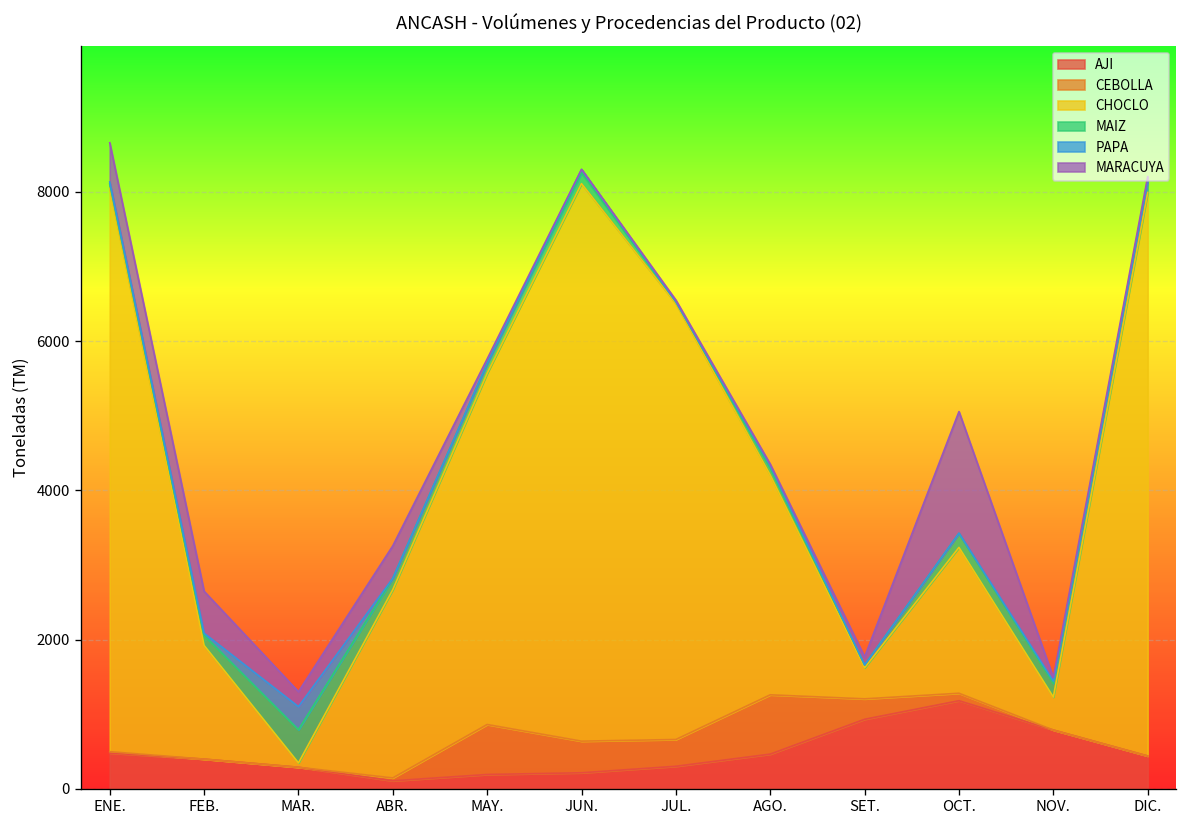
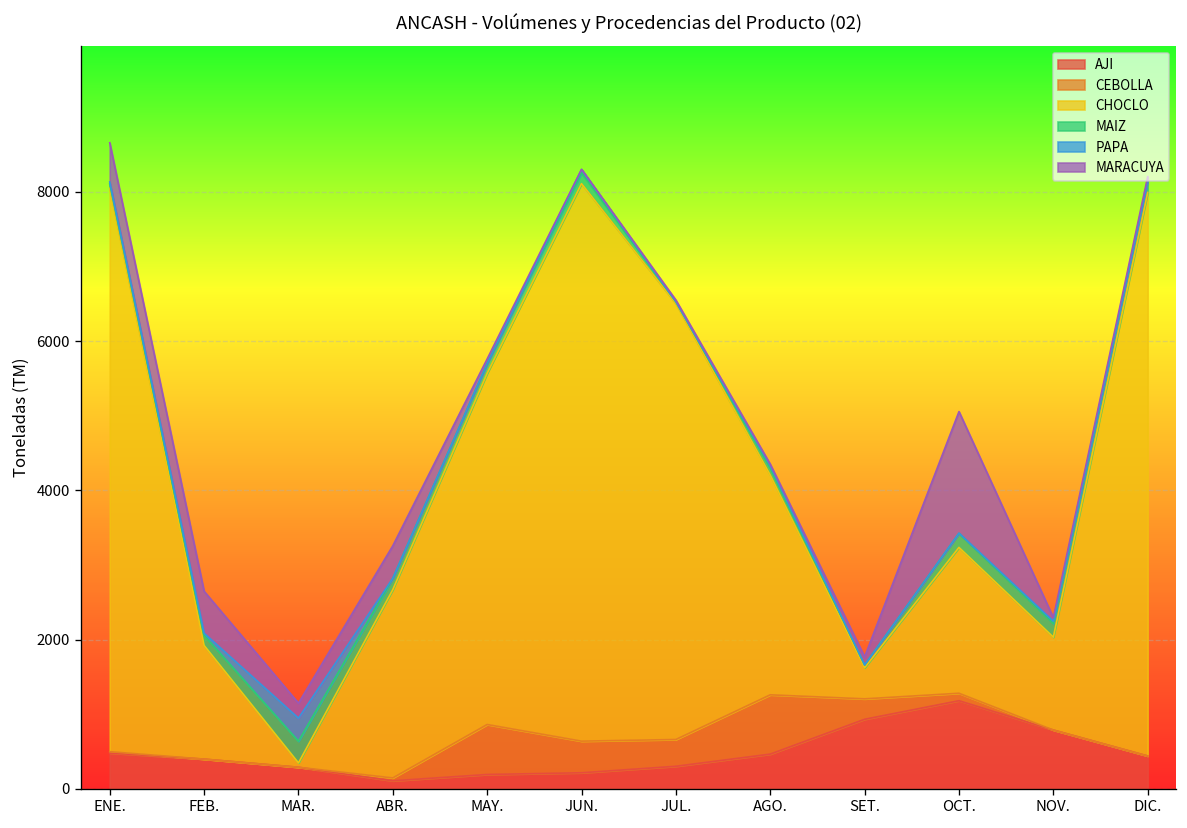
  {
    "CHOCLO": {
      "ENE.": 7600,
      "FEB.": 1500,
      "MAR.": 100,
      "ABR.": 2500,
      "MAY.": 4700,
      "JUN.": 7500,
      "AGO.": 2900,
      "OCT.": 2000,
-     "NOV.": 400,
+     "NOV.": 1200,
      "DIC.": 7600
    },
    "MAIZ": {
-     "MAR.": 400,
+     "MAR.": 300,
      "JUN.": 100
    },
    "PAPA": {
      "MAR.": 300
    },
    "MARACUYA": {
      "ENE.": 500,
      "FEB.": 600,
      "MAR.": 200,
      "ABR.": 400,
      "MAY.": 100,
      "SET.": 100,
      "OCT.": 1600,
      "NOV.": 0,
      "DIC.": 100
    }
  }
